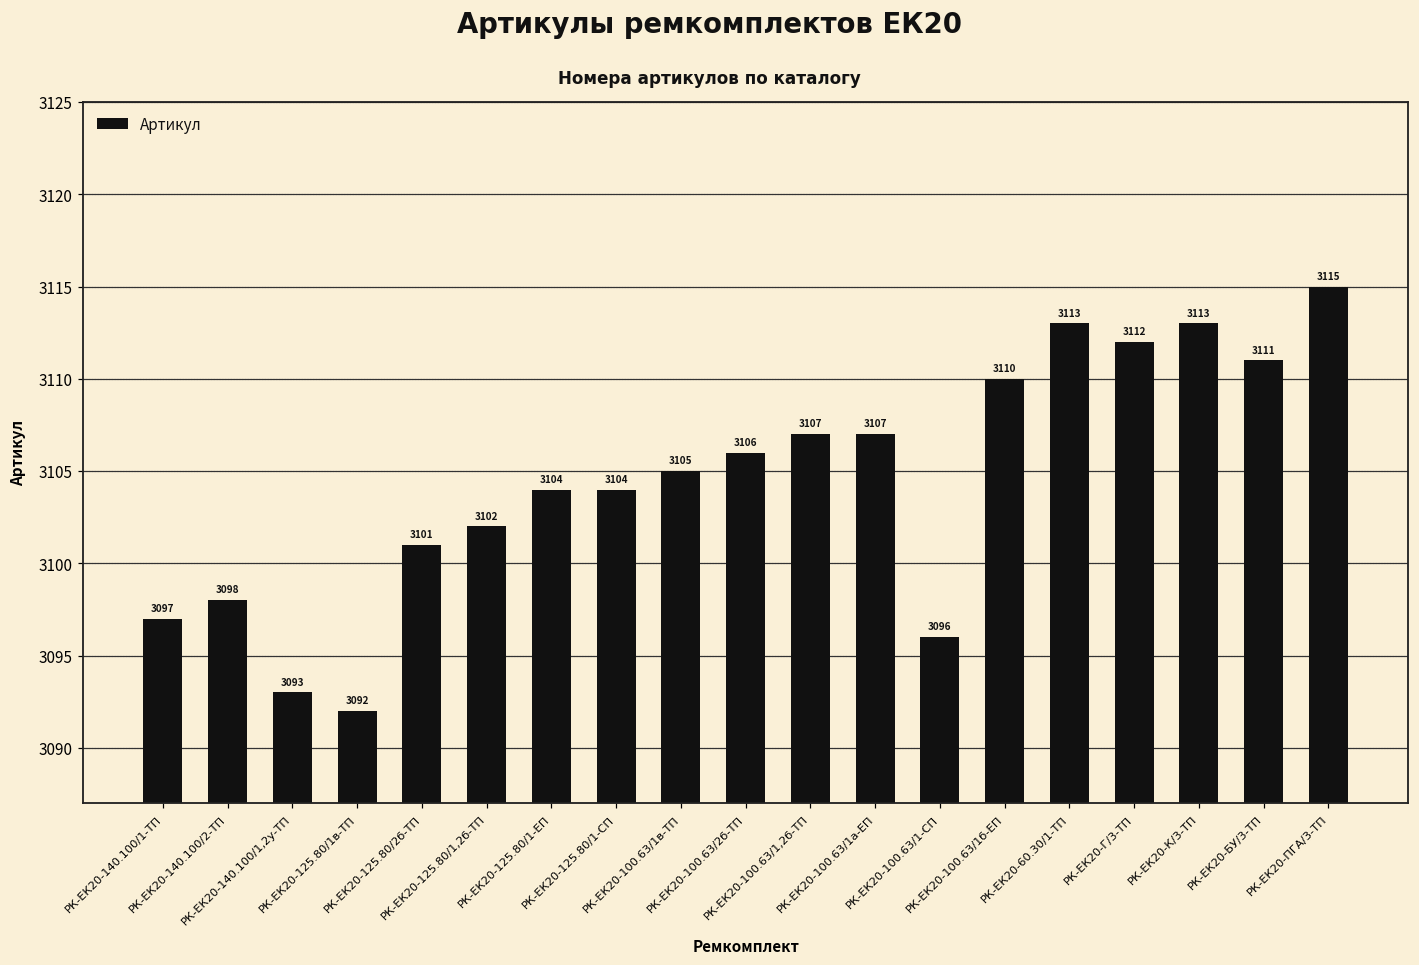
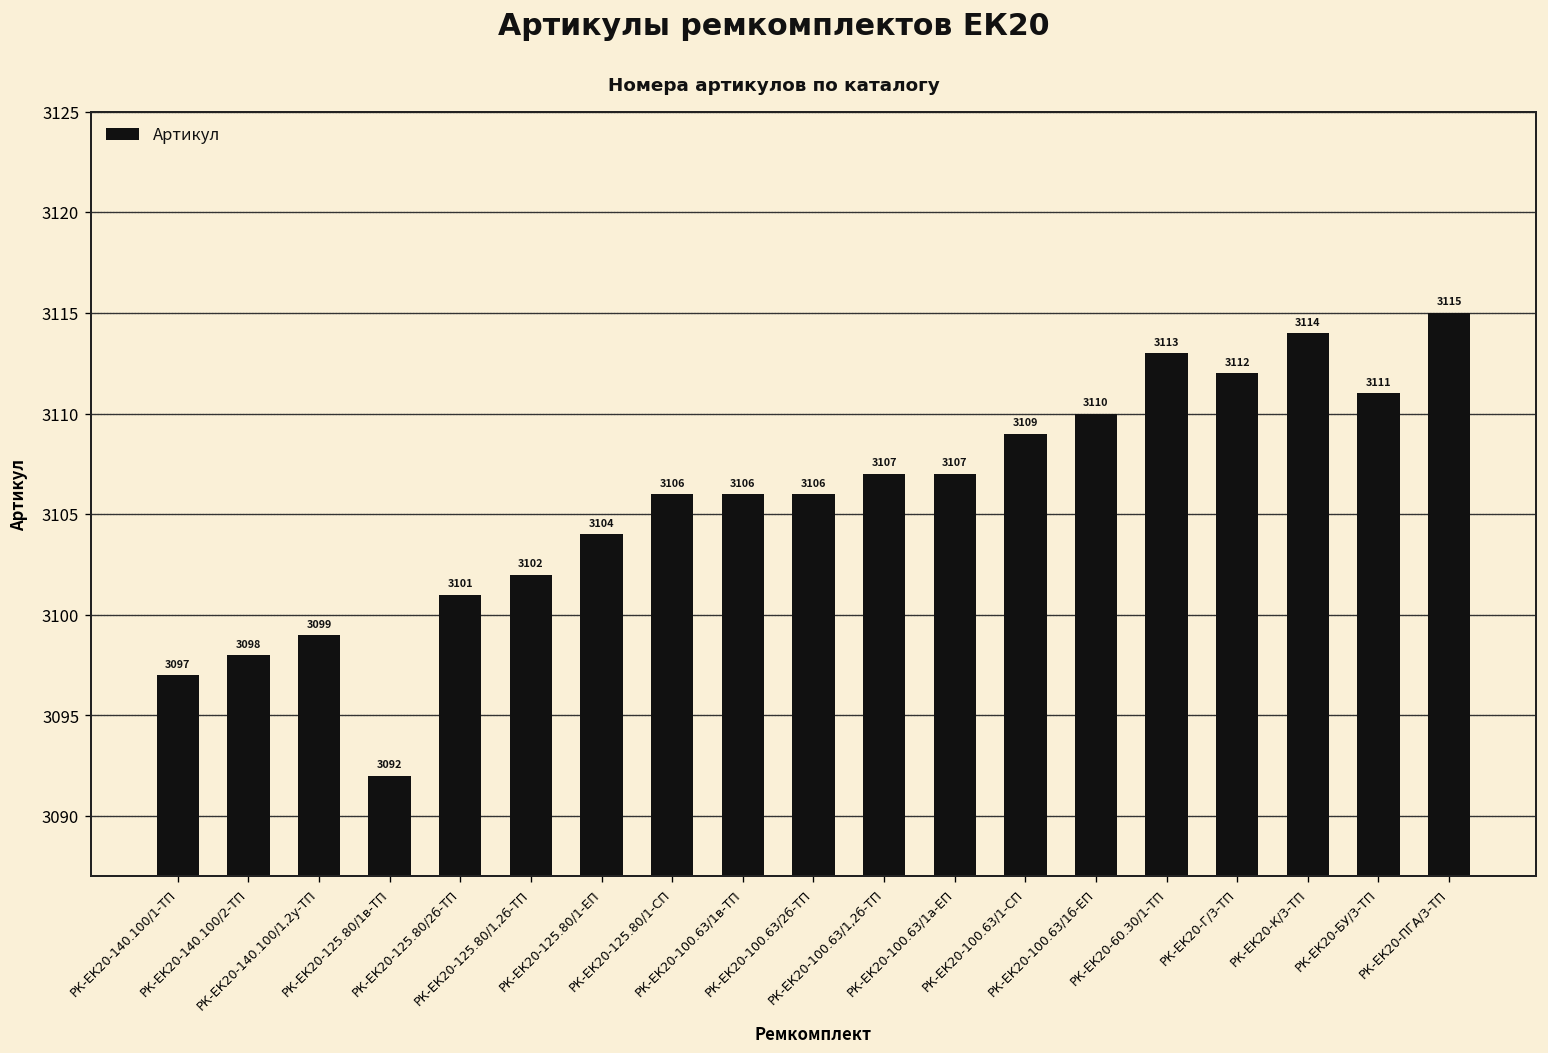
  {
    "РК-ЕК20-140.100/1-ТП": 3097,
    "РК-ЕК20-140.100/2-ТП": 3098,
-   "РК-ЕК20-140.100/1,2у-ТП": 3093,
+   "РК-ЕК20-140.100/1,2у-ТП": 3099,
    "РК-ЕК20-125.80/1в-ТП": 3092,
    "РК-ЕК20-125.80/2б-ТП": 3101,
    "РК-ЕК20-125.80/1,2б-ТП": 3102,
    "РК-ЕК20-125.80/1-ЕП": 3104,
-   "РК-ЕК20-125.80/1-СП": 3104,
-   "РК-ЕК20-100.63/1в-ТП": 3105,
+   "РК-ЕК20-125.80/1-СП": 3106,
+   "РК-ЕК20-100.63/1в-ТП": 3106,
    "РК-ЕК20-100.63/2б-ТП": 3106,
    "РК-ЕК20-100.63/1,2б-ТП": 3107,
    "РК-ЕК20-100.63/1а-ЕП": 3107,
-   "РК-ЕК20-100.63/1-СП": 3096,
+   "РК-ЕК20-100.63/1-СП": 3109,
    "РК-ЕК20-100.63/1б-ЕП": 3110,
    "РК-ЕК20-60.30/1-ТП": 3113,
    "РК-ЕК20-Г/3-ТП": 3112,
-   "РК-ЕК20-К/3-ТП": 3113,
+   "РК-ЕК20-К/3-ТП": 3114,
    "РК-ЕК20-БУ/3-ТП": 3111,
    "РК-ЕК20-ПГА/3-ТП": 3115
  }
